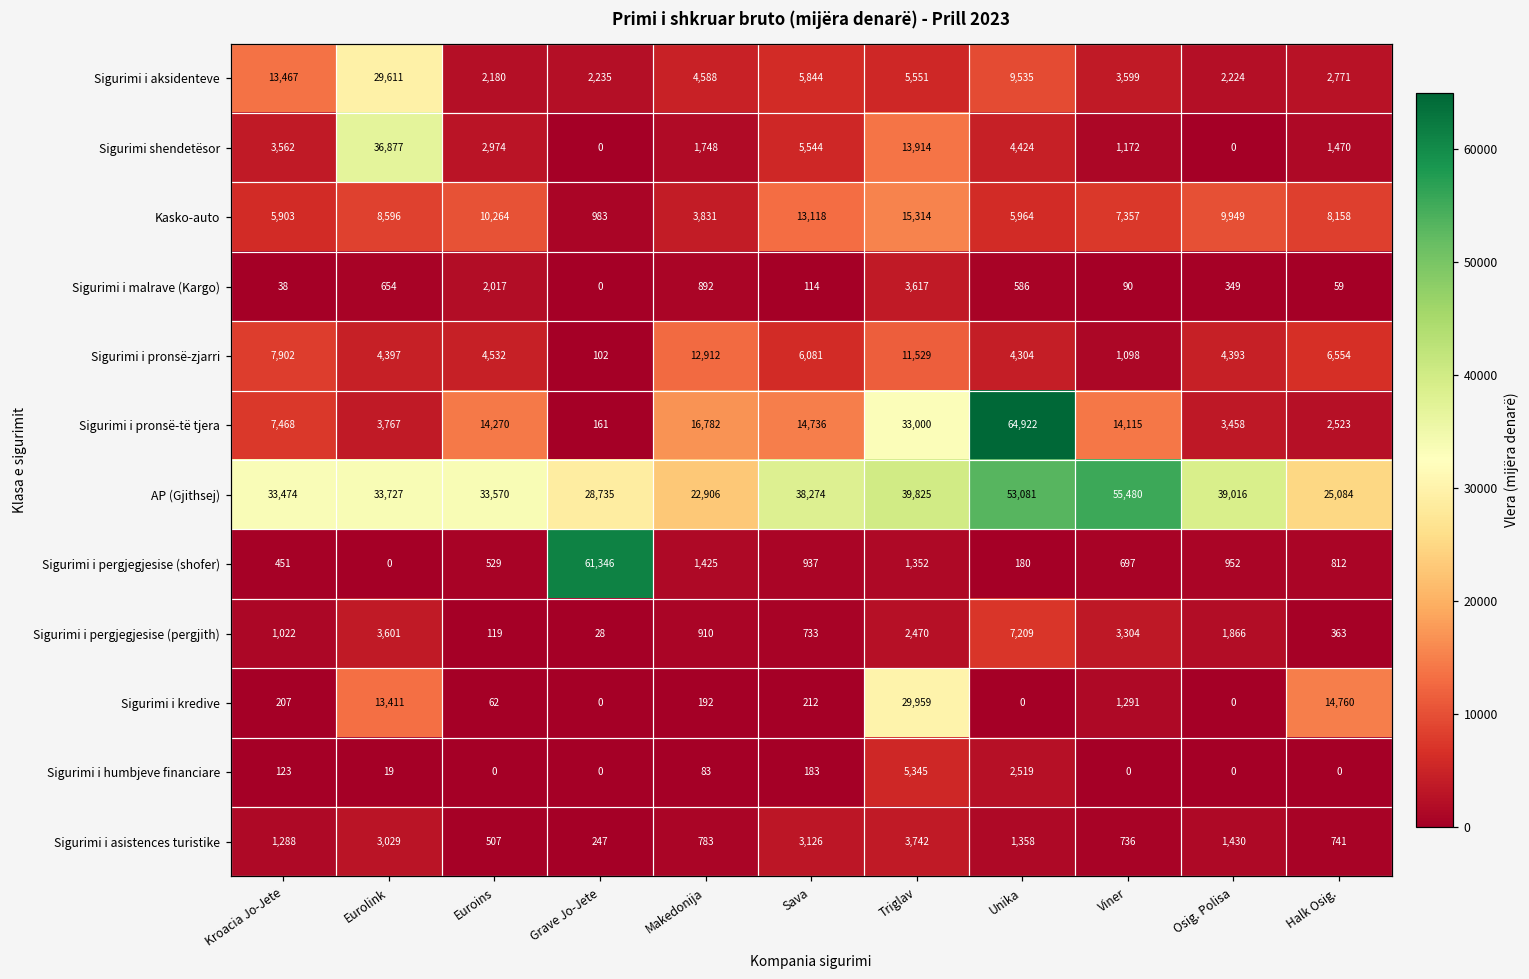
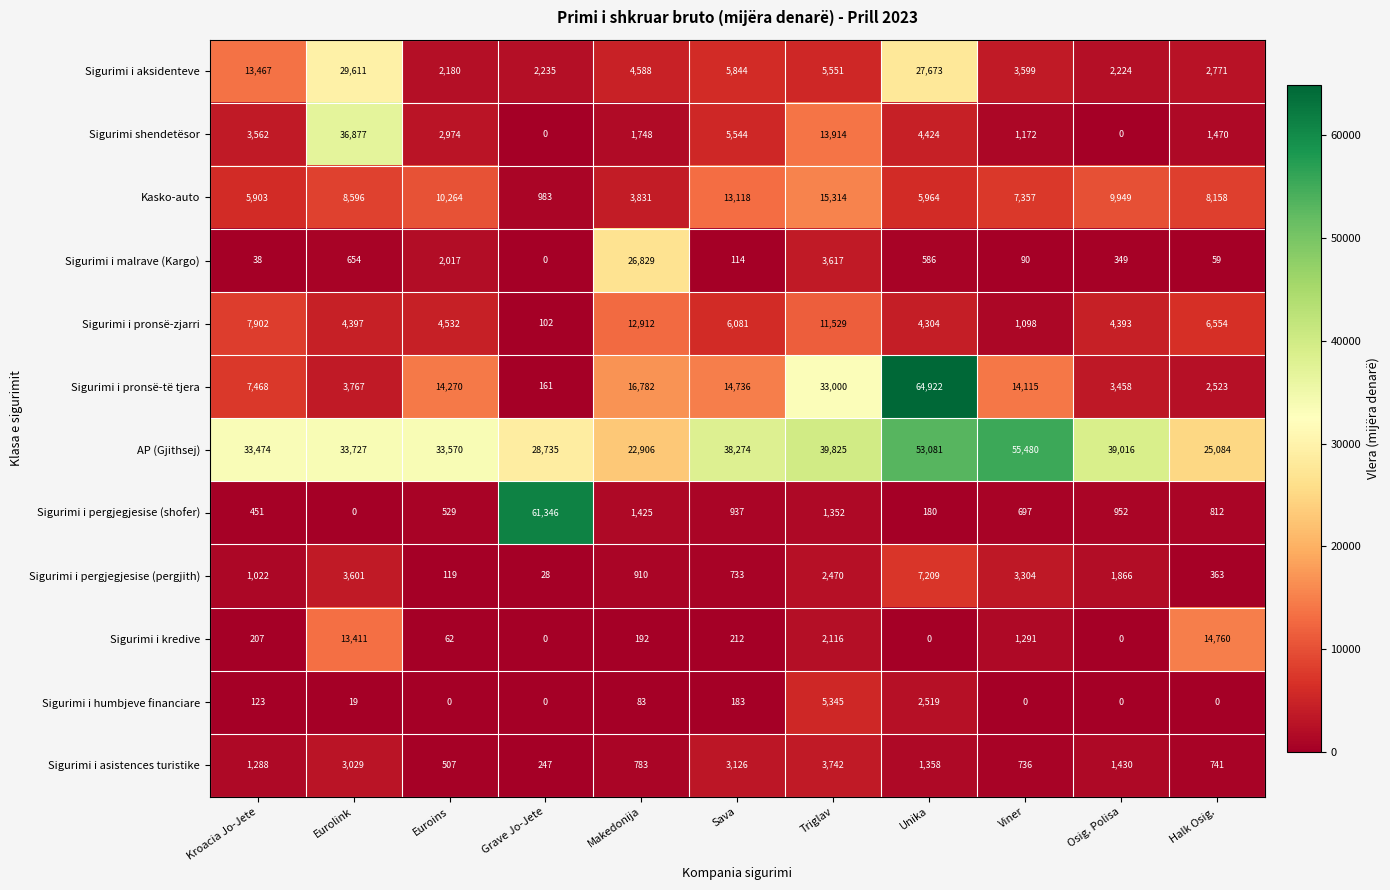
  {
    "Sigurimi i aksidenteve": {
      "Kroacia Jo-Jete": "13,467",
      "Eurolink": "29,611",
      "Euroins": "2,180",
      "Grave Jo-Jete": "2,235",
      "Makedonija": "4,588",
      "Sava": "5,844",
      "Triglav": "5,551",
-     "Unika": "9,535",
+     "Unika": "27,673",
      "Viner": "3,599",
      "Osig. Polisa": "2,224",
      "Halk Osig.": "2,771"
    },
    "Sigurimi shendetësor": {
      "Kroacia Jo-Jete": "3,562",
      "Eurolink": "36,877",
      "Euroins": "2,974",
      "Grave Jo-Jete": "0",
      "Makedonija": "1,748",
      "Sava": "5,544",
      "Triglav": "13,914",
      "Unika": "4,424",
      "Viner": "1,172",
      "Osig. Polisa": "0",
      "Halk Osig.": "1,470"
    },
    "Kasko-auto": {
      "Kroacia Jo-Jete": "5,903",
      "Eurolink": "8,596",
      "Euroins": "10,264",
      "Grave Jo-Jete": "983",
      "Makedonija": "3,831",
      "Sava": "13,118",
      "Triglav": "15,314",
      "Unika": "5,964",
      "Viner": "7,357",
      "Osig. Polisa": "9,949",
      "Halk Osig.": "8,158"
    },
    "Sigurimi i malrave (Kargo)": {
      "Kroacia Jo-Jete": "38",
      "Eurolink": "654",
      "Euroins": "2,017",
      "Grave Jo-Jete": "0",
-     "Makedonija": "892",
+     "Makedonija": "26,829",
      "Sava": "114",
      "Triglav": "3,617",
      "Unika": "586",
      "Viner": "90",
      "Osig. Polisa": "349",
      "Halk Osig.": "59"
    },
    "Sigurimi i pronsë-zjarri": {
      "Kroacia Jo-Jete": "7,902",
      "Eurolink": "4,397",
      "Euroins": "4,532",
      "Grave Jo-Jete": "102",
      "Makedonija": "12,912",
      "Sava": "6,081",
      "Triglav": "11,529",
      "Unika": "4,304",
      "Viner": "1,098",
      "Osig. Polisa": "4,393",
      "Halk Osig.": "6,554"
    },
    "Sigurimi i pronsë-të tjera": {
      "Kroacia Jo-Jete": "7,468",
      "Eurolink": "3,767",
      "Euroins": "14,270",
      "Grave Jo-Jete": "161",
      "Makedonija": "16,782",
      "Sava": "14,736",
      "Triglav": "33,000",
      "Unika": "64,922",
      "Viner": "14,115",
      "Osig. Polisa": "3,458",
      "Halk Osig.": "2,523"
    },
    "AP (Gjithsej)": {
      "Kroacia Jo-Jete": "33,474",
      "Eurolink": "33,727",
      "Euroins": "33,570",
      "Grave Jo-Jete": "28,735",
      "Makedonija": "22,906",
      "Sava": "38,274",
      "Triglav": "39,825",
      "Unika": "53,081",
      "Viner": "55,480",
      "Osig. Polisa": "39,016",
      "Halk Osig.": "25,084"
    },
    "Sigurimi i pergjegjesise (shofer)": {
      "Kroacia Jo-Jete": "451",
      "Eurolink": "0",
      "Euroins": "529",
      "Grave Jo-Jete": "61,346",
      "Makedonija": "1,425",
      "Sava": "937",
      "Triglav": "1,352",
      "Unika": "180",
      "Viner": "697",
      "Osig. Polisa": "952",
      "Halk Osig.": "812"
    },
    "Sigurimi i pergjegjesise (pergjith)": {
      "Kroacia Jo-Jete": "1,022",
      "Eurolink": "3,601",
      "Euroins": "119",
      "Grave Jo-Jete": "28",
      "Makedonija": "910",
      "Sava": "733",
      "Triglav": "2,470",
      "Unika": "7,209",
      "Viner": "3,304",
      "Osig. Polisa": "1,866",
      "Halk Osig.": "363"
    },
    "Sigurimi i kredive": {
      "Kroacia Jo-Jete": "207",
      "Eurolink": "13,411",
      "Euroins": "62",
      "Grave Jo-Jete": "0",
      "Makedonija": "192",
      "Sava": "212",
-     "Triglav": "29,959",
+     "Triglav": "2,116",
      "Unika": "0",
      "Viner": "1,291",
      "Osig. Polisa": "0",
      "Halk Osig.": "14,760"
    },
    "Sigurimi i humbjeve financiare": {
      "Kroacia Jo-Jete": "123",
      "Eurolink": "19",
      "Euroins": "0",
      "Grave Jo-Jete": "0",
      "Makedonija": "83",
      "Sava": "183",
      "Triglav": "5,345",
      "Unika": "2,519",
      "Viner": "0",
      "Osig. Polisa": "0",
      "Halk Osig.": "0"
    },
    "Sigurimi i asistences turistike": {
      "Kroacia Jo-Jete": "1,288",
      "Eurolink": "3,029",
      "Euroins": "507",
      "Grave Jo-Jete": "247",
      "Makedonija": "783",
      "Sava": "3,126",
      "Triglav": "3,742",
      "Unika": "1,358",
      "Viner": "736",
      "Osig. Polisa": "1,430",
      "Halk Osig.": "741"
    }
  }
